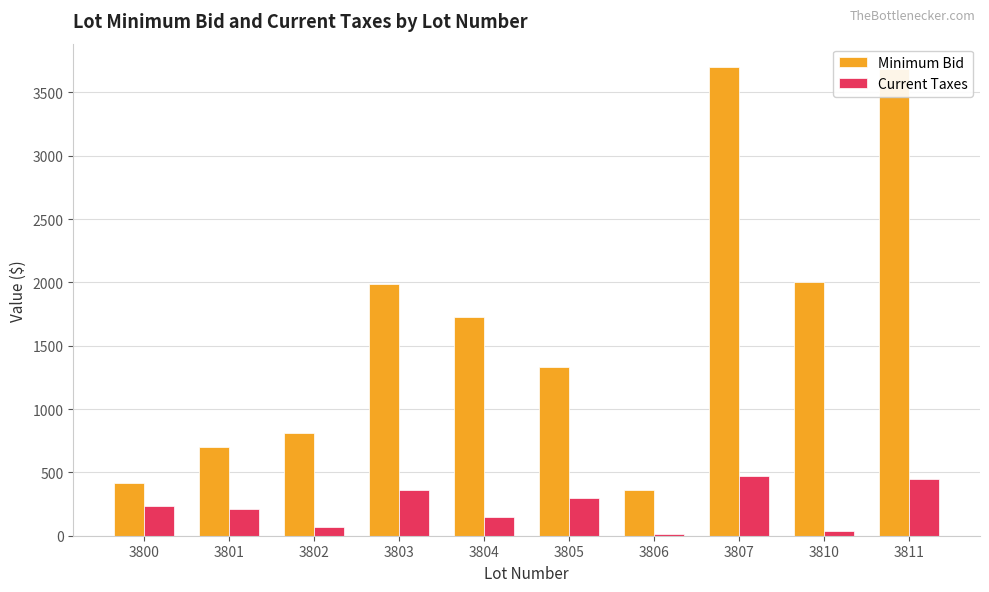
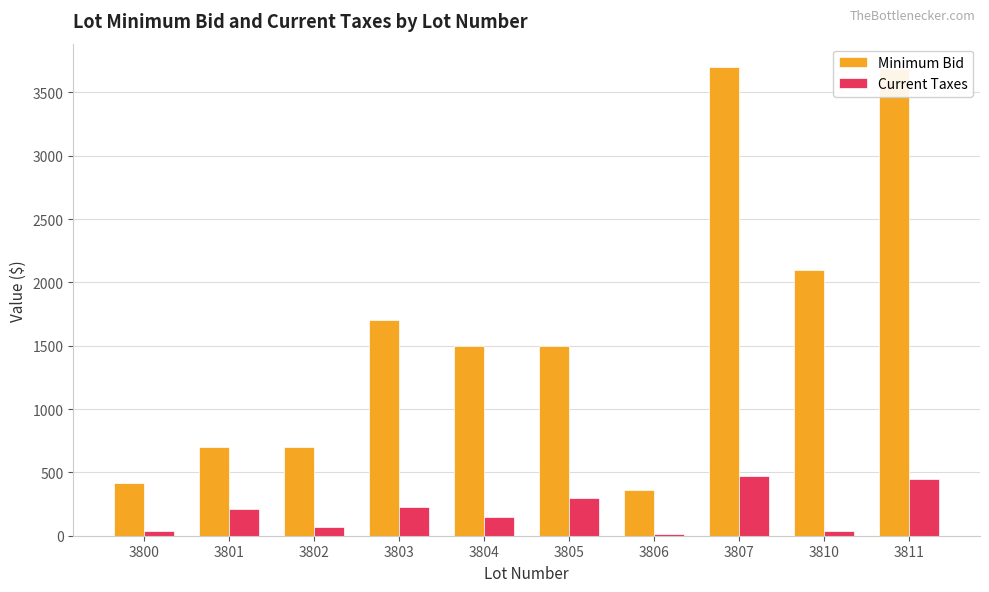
  {
    "Minimum Bid": {
      "3800": 410,
      "3801": 700,
-     "3802": 810,
-     "3803": 1980,
-     "3804": 1730,
-     "3805": 1330,
+     "3802": 700,
+     "3803": 1700,
+     "3804": 1500,
+     "3805": 1500,
      "3806": 360,
      "3807": 3700,
-     "3810": 2000
+     "3810": 2100
    },
    "Current Taxes": {
-     "3800": 230,
+     "3800": 40,
      "3801": 210,
      "3802": 70,
-     "3803": 360,
+     "3803": 230,
      "3804": 150,
      "3805": 300,
      "3807": 470,
      "3810": 40,
      "3811": 450
    }
  }
